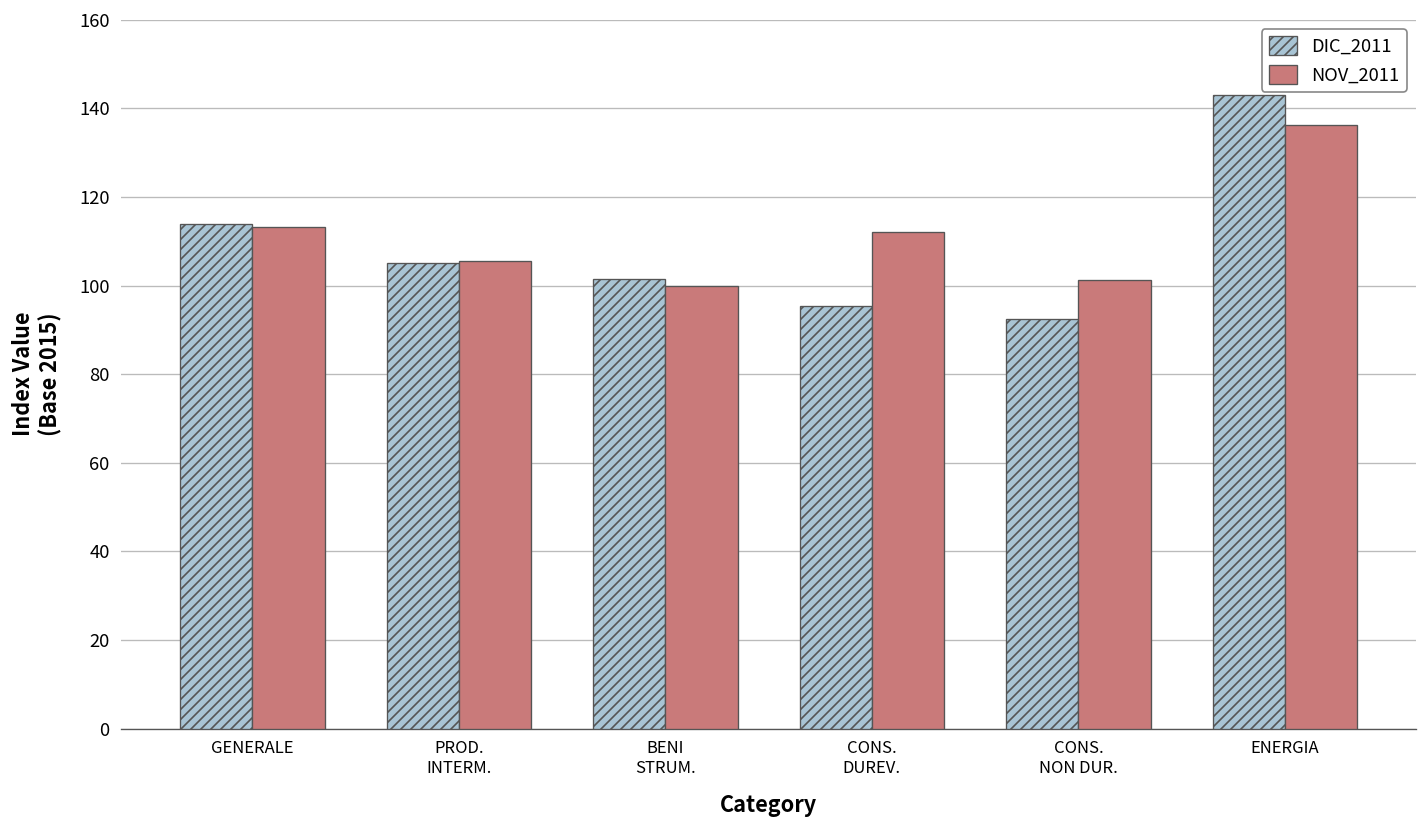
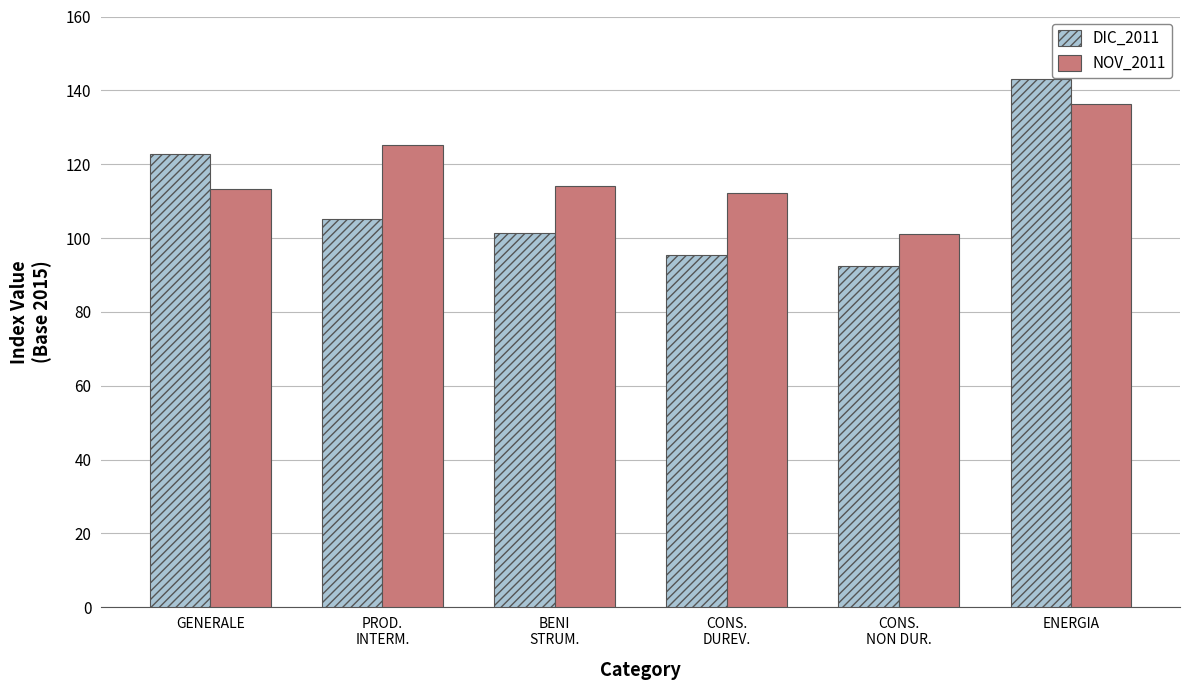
  {
    "DIC_2011": {
-     "GENERALE": 114,
+     "GENERALE": 123,
      "PROD. INTERM.": 105,
      "BENI STRUM.": 101,
      "CONS. DUREV.": 95,
      "CONS. NON DUR.": 93,
      "ENERGIA": 143
    },
    "NOV_2011": {
      "GENERALE": 113,
-     "PROD. INTERM.": 106,
-     "BENI STRUM.": 100,
+     "PROD. INTERM.": 125,
+     "BENI STRUM.": 114,
      "CONS. DUREV.": 112,
      "CONS. NON DUR.": 101,
      "ENERGIA": 136
    }
  }
